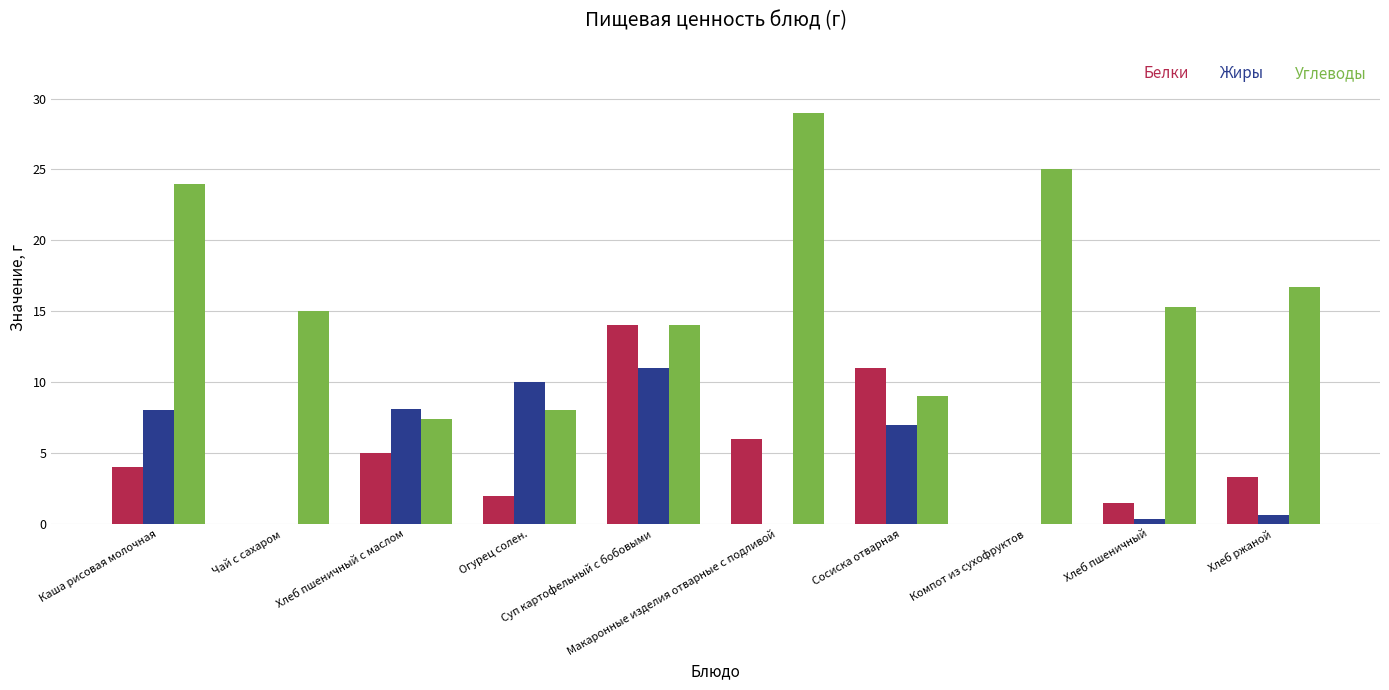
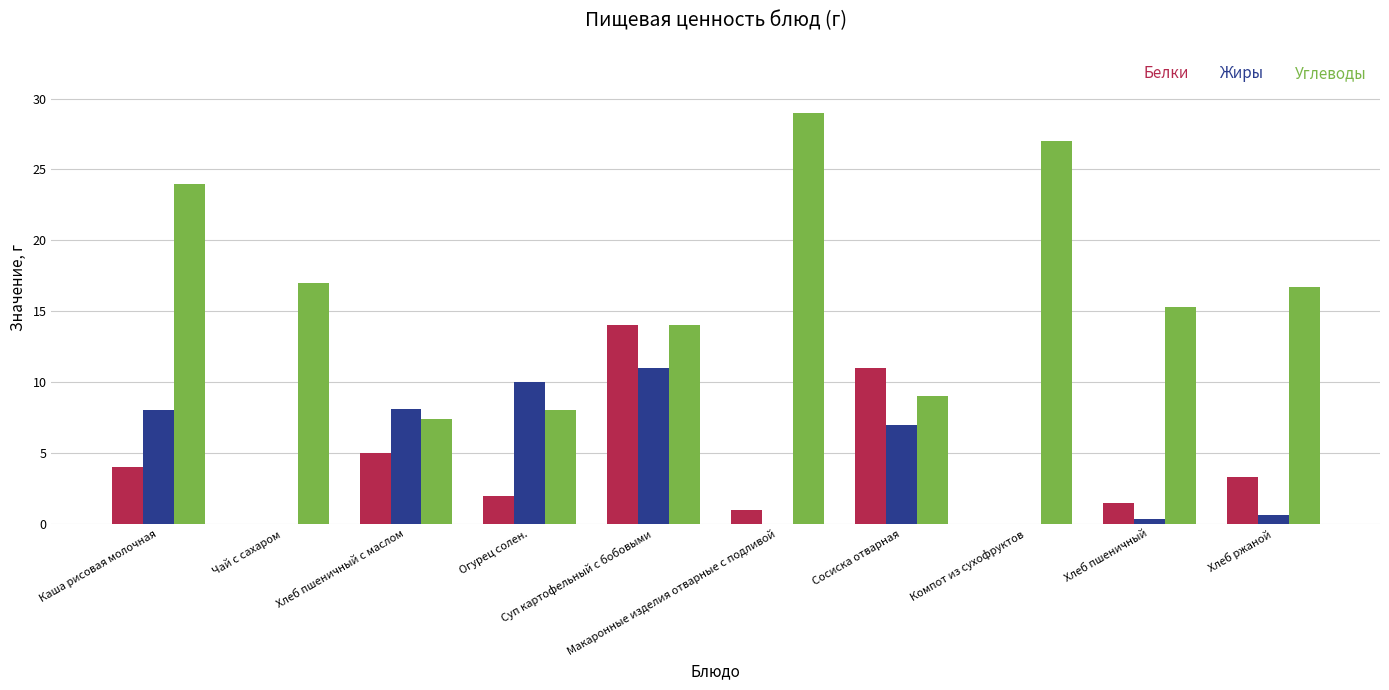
  {
    "Белки": {
      "Каша рисовая молочная": 4,
      "Чай с сахаром": 0,
      "Хлеб пшеничный с маслом": 5,
      "Огурец солен.": 2,
      "Суп картофельный с бобовыми": 14,
-     "Макаронные изделия отварные с подливой": 6,
+     "Макаронные изделия отварные с подливой": 1,
      "Сосиска отварная": 11,
      "Компот из сухофруктов": 0,
      "Хлеб пшеничный": 1.5,
      "Хлеб ржаной": 3.3
    },
    "Жиры": {
      "Каша рисовая молочная": 8,
      "Чай с сахаром": 0,
      "Хлеб пшеничный с маслом": 8,
      "Огурец солен.": 10,
      "Суп картофельный с бобовыми": 11,
      "Макаронные изделия отварные с подливой": 0,
      "Сосиска отварная": 7,
      "Компот из сухофруктов": 0,
      "Хлеб пшеничный": 0.3,
      "Хлеб ржаной": 0.6
    },
    "Углеводы": {
      "Каша рисовая молочная": 24,
-     "Чай с сахаром": 15,
+     "Чай с сахаром": 17,
      "Хлеб пшеничный с маслом": 7.4,
      "Огурец солен.": 8,
      "Суп картофельный с бобовыми": 14,
      "Макаронные изделия отварные с подливой": 29,
      "Сосиска отварная": 9,
-     "Компот из сухофруктов": 25,
+     "Компот из сухофруктов": 27,
      "Хлеб пшеничный": 15.3,
      "Хлеб ржаной": 16.7
    }
  }
